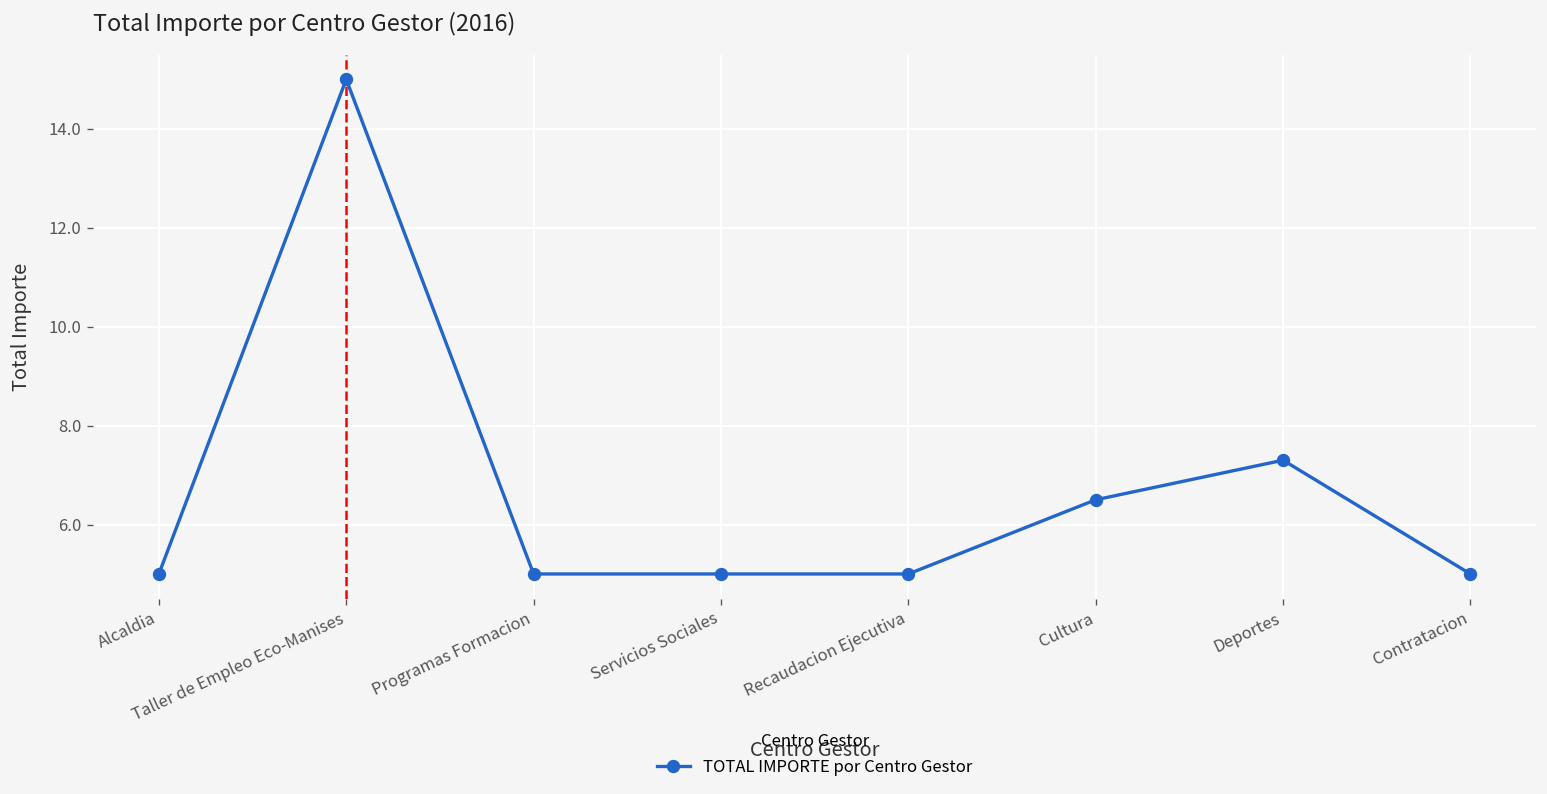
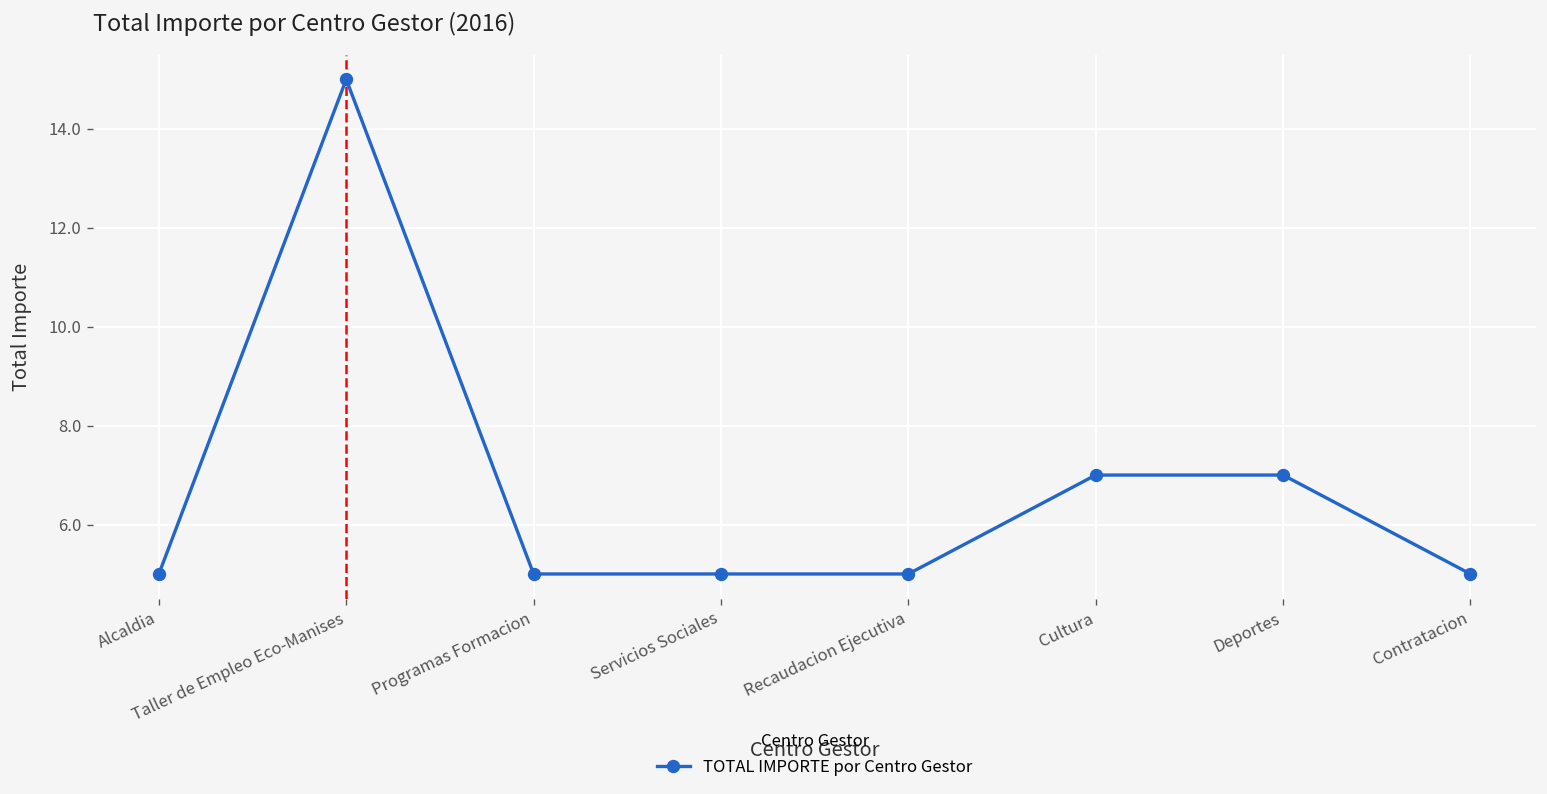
  {
    "Alcaldia": 5.0,
    "Taller de Empleo Eco-Manises": 15.0,
    "Programas Formacion": 5.0,
    "Servicios Sociales": 5.0,
    "Recaudacion Ejecutiva": 5.0,
-   "Cultura": 6.5,
-   "Deportes": 7.3,
+   "Cultura": 7.0,
+   "Deportes": 7.0,
    "Contratacion": 5.0
  }
